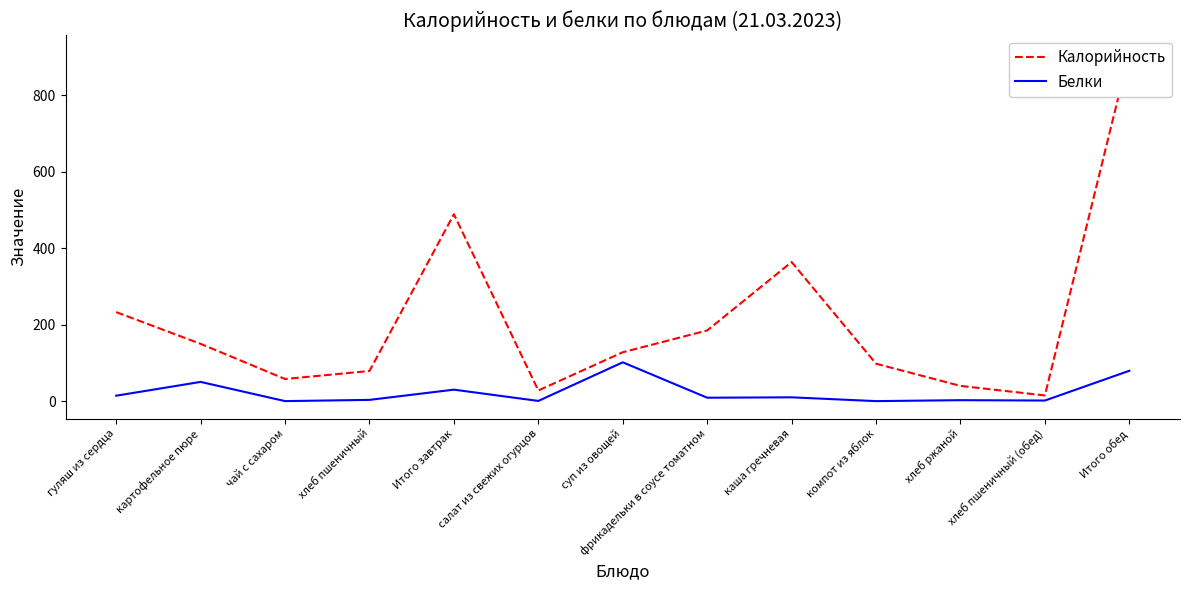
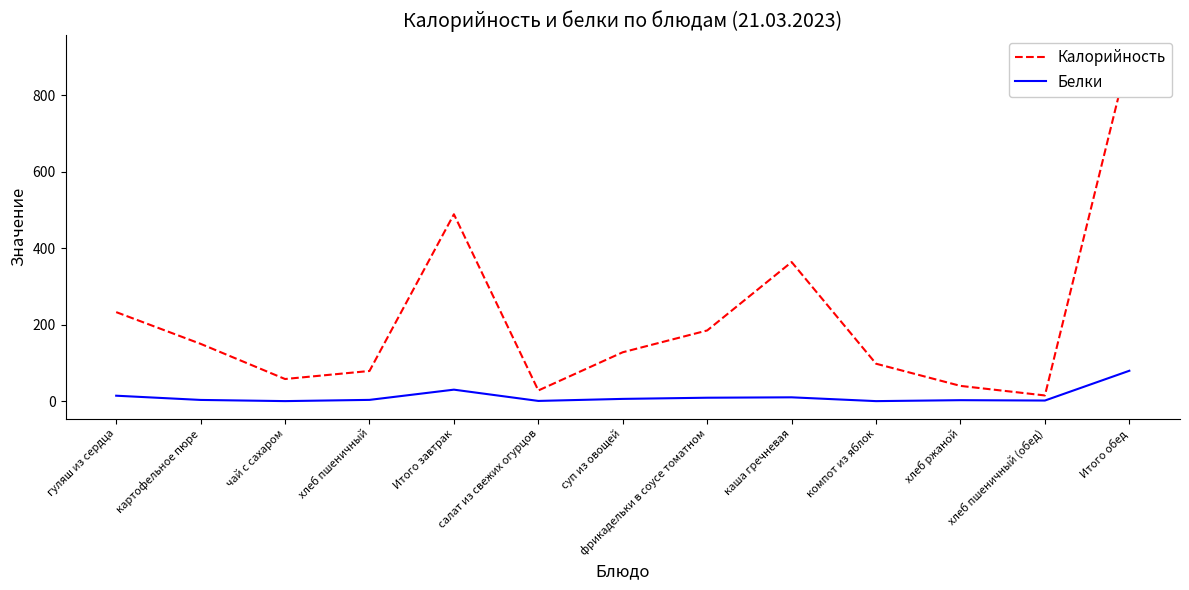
  {
    "Калорийность": {
      "гуляш из сердца": 230,
      "картофельное пюре": 150,
      "чай с сахаром": 60,
      "хлеб пшеничный": 80,
      "Итого завтрак": 490,
      "салат из свежих огурцов": 30,
      "суп из овощей": 130,
      "фрикадельки в соусе томатном": 190,
      "каша гречневая": 360,
      "компот из яблок": 100,
      "хлеб ржаной": 40,
      "хлеб пшеничный (обед)": 20
    },
    "Белки": {
      "гуляш из сердца": 10,
-     "картофельное пюре": 50,
+     "картофельное пюре": 0,
      "чай с сахаром": 0,
      "хлеб пшеничный": 0,
      "Итого завтрак": 30,
      "салат из свежих огурцов": 0,
-     "суп из овощей": 100,
+     "суп из овощей": 10,
      "фрикадельки в соусе томатном": 10,
      "каша гречневая": 10,
      "компот из яблок": 0,
      "хлеб ржаной": 0,
      "хлеб пшеничный (обед)": 0,
      "Итого обед": 80
    }
  }
